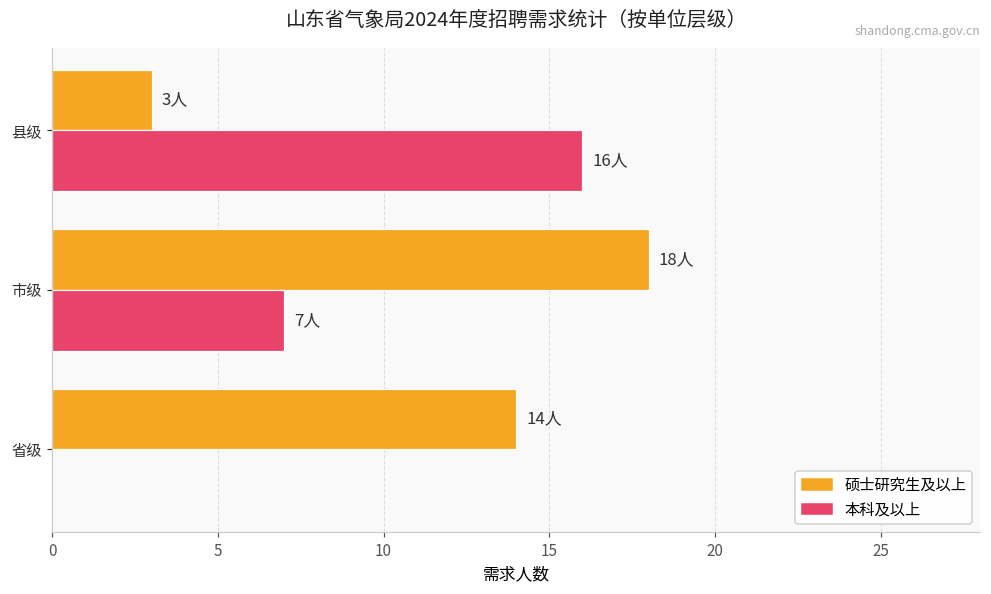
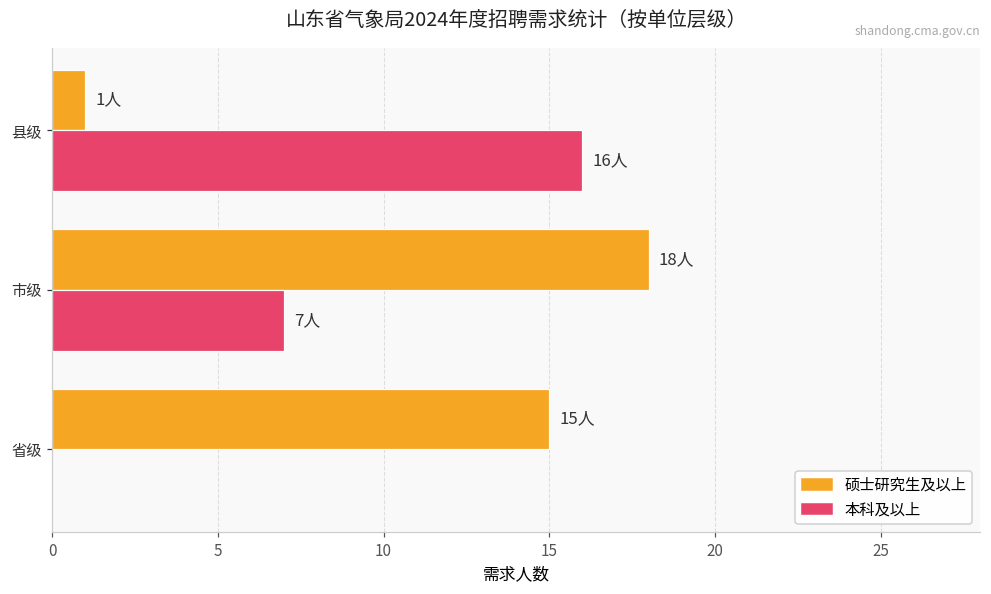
  {
    "硕士研究生及以上": {
-     "县级": "3人",
+     "县级": "1人",
      "市级": "18人",
-     "省级": "14人"
+     "省级": "15人"
    },
    "本科及以上": {
      "县级": "16人",
      "市级": "7人"
    }
  }
